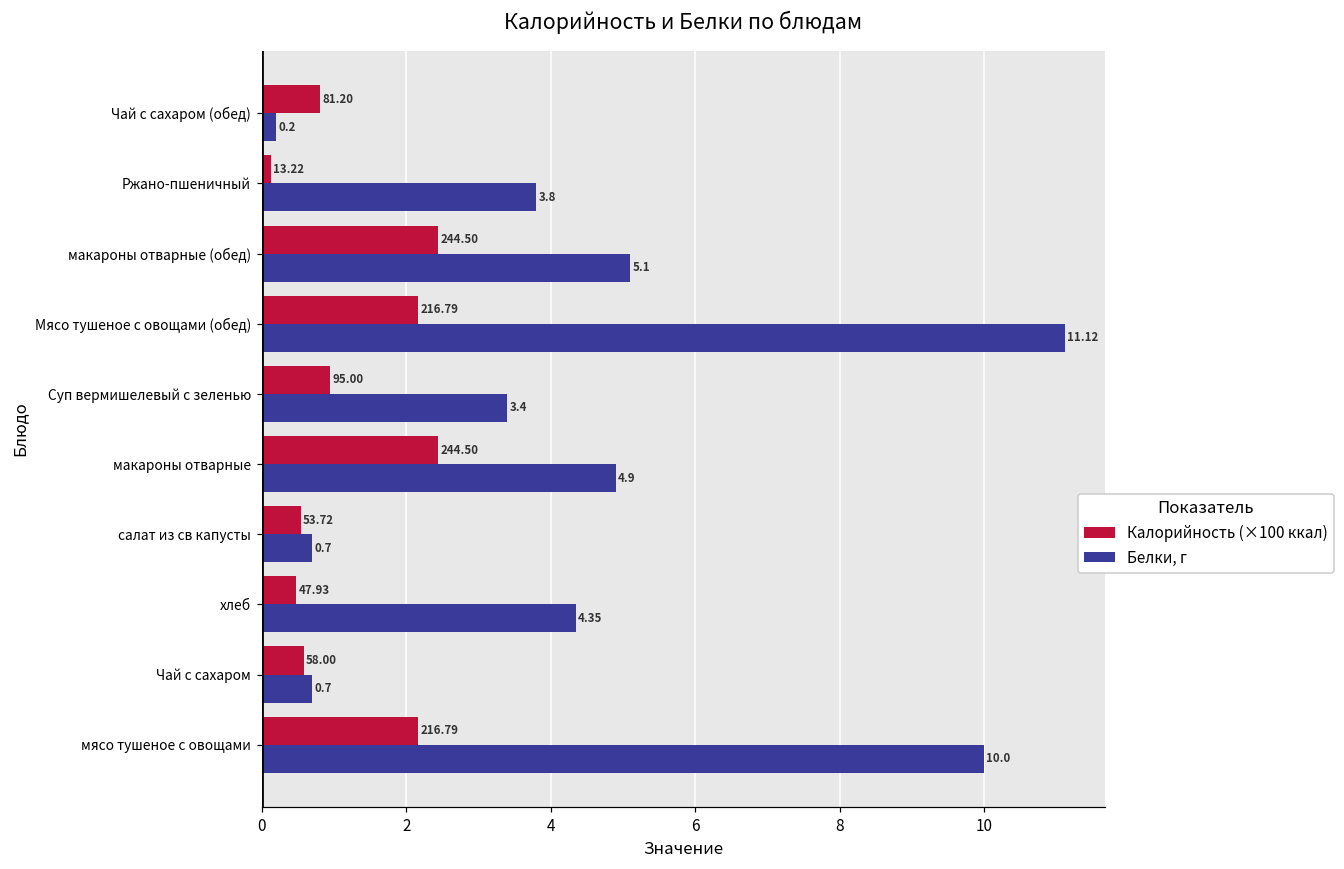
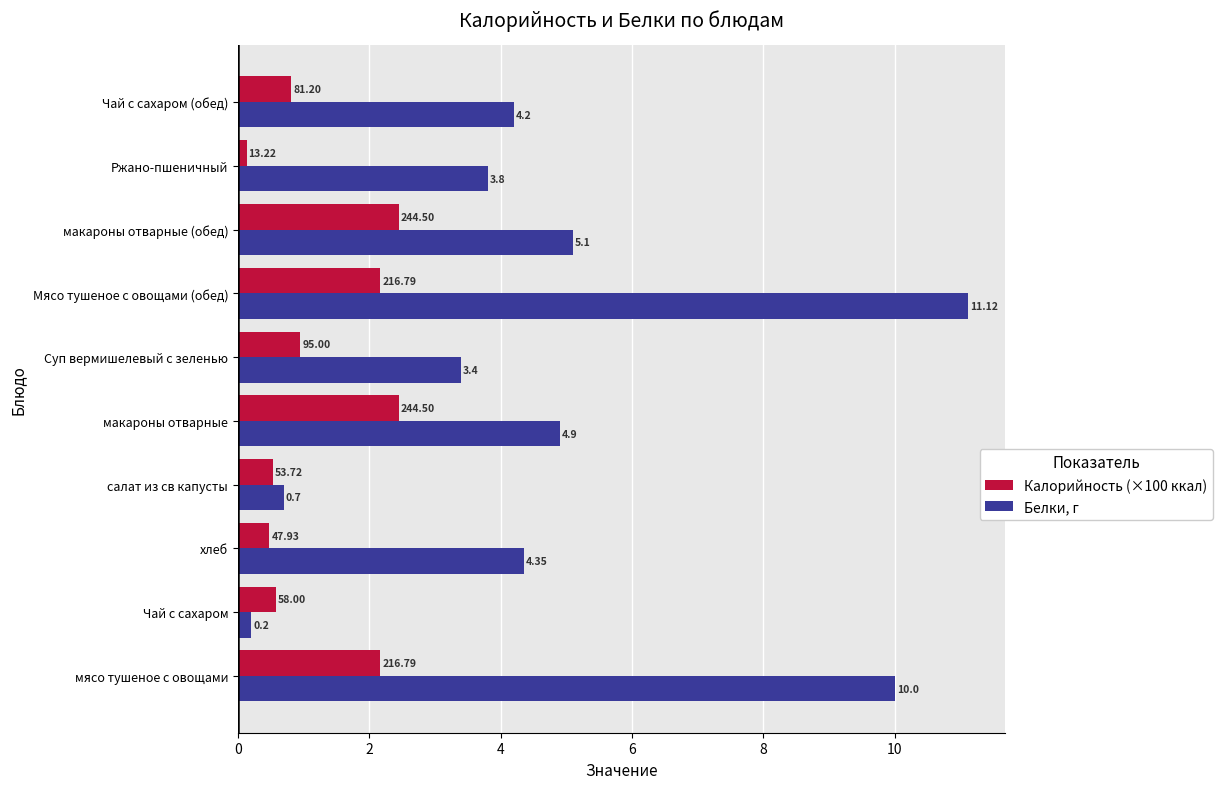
  {
    "Белки, г": {
-     "Чай с сахаром (обед)": 0.2,
+     "Чай с сахаром (обед)": 4.2,
      "Ржано-пшеничный": 3.8,
      "макароны отварные (обед)": 5.1,
      "Мясо тушеное с овощами (обед)": 11.12,
      "Суп вермишелевый с зеленью": 3.4,
      "макароны отварные": 4.9,
      "салат из св капусты": 0.7,
      "хлеб": 4.35,
-     "Чай с сахаром": 0.7,
+     "Чай с сахаром": 0.2,
      "мясо тушеное с овощами": 10.0
    }
  }
